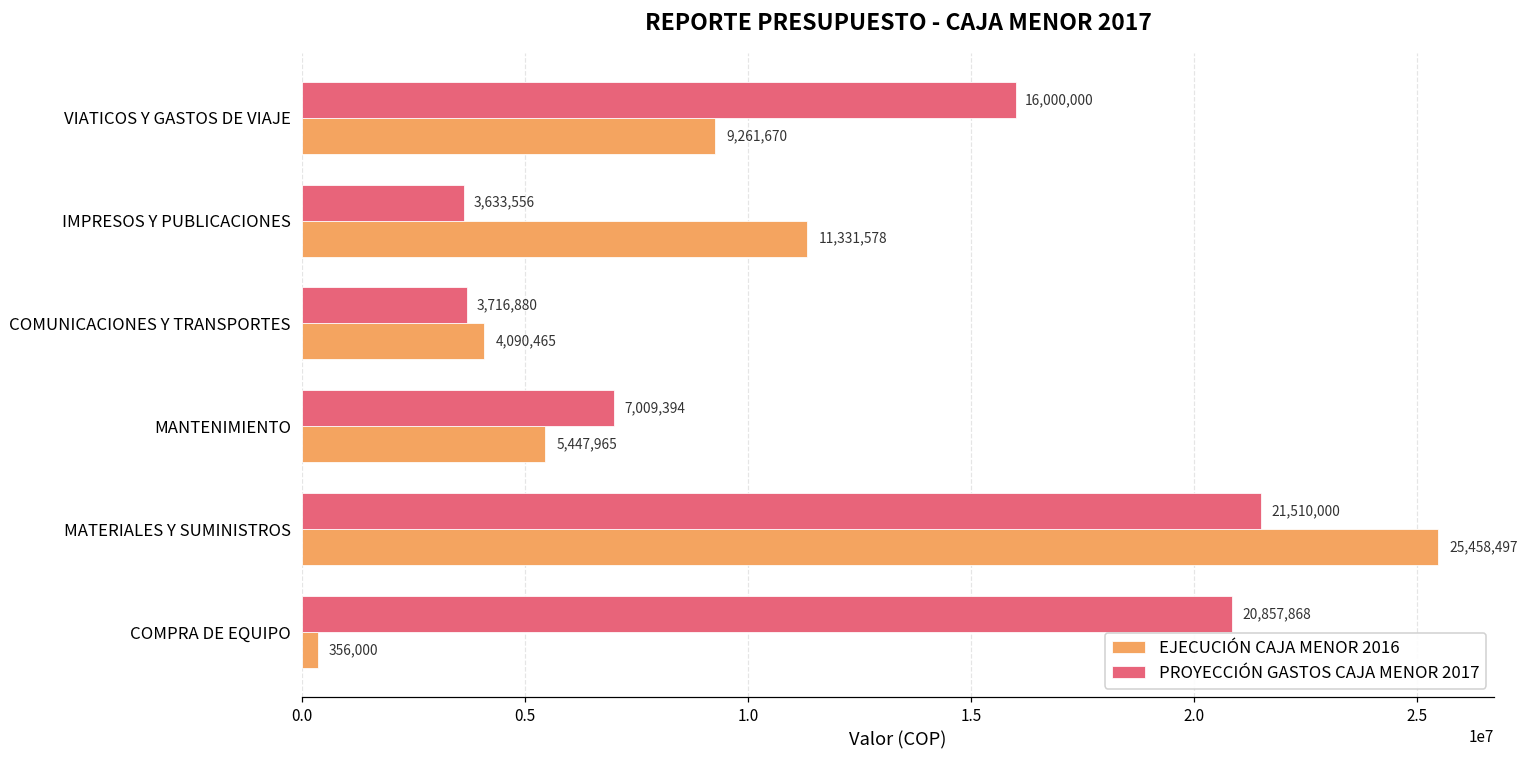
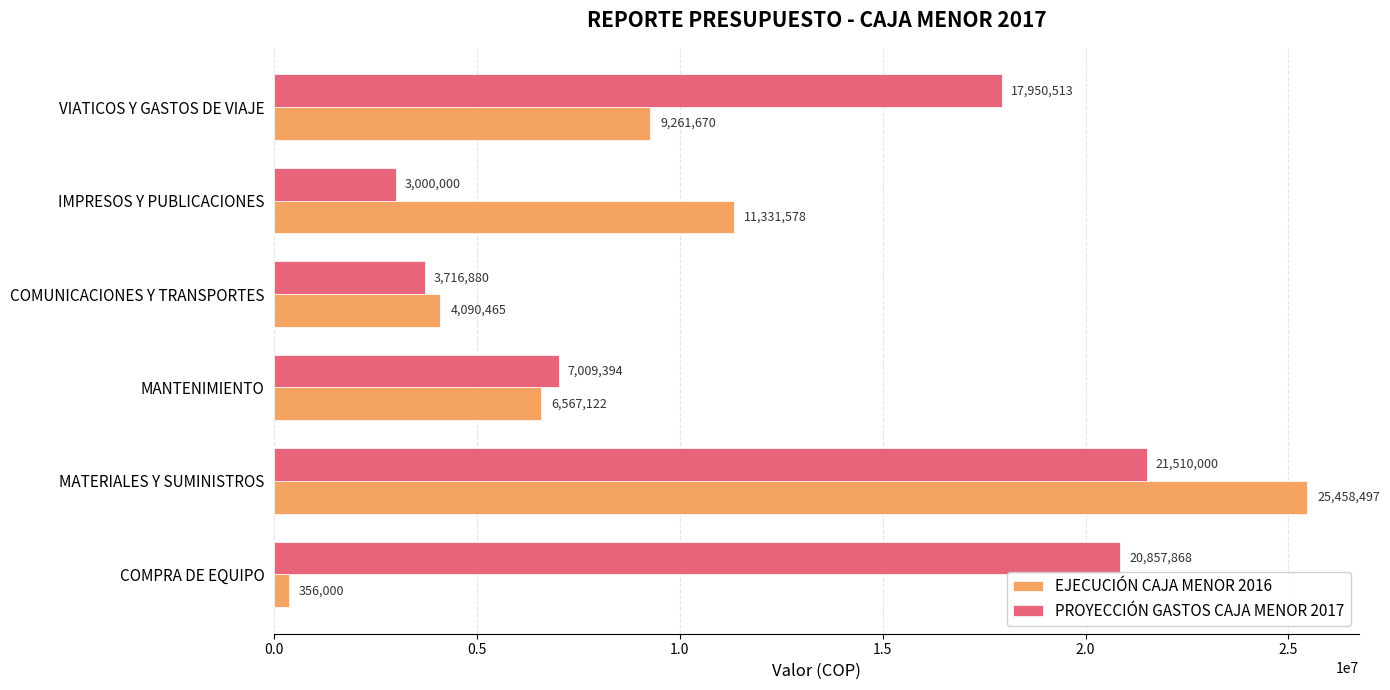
  {
    "EJECUCIÓN CAJA MENOR 2016": {
      "VIATICOS Y GASTOS DE VIAJE": "9,261,670",
      "IMPRESOS Y PUBLICACIONES": "11,331,578",
      "COMUNICACIONES Y TRANSPORTES": "4,090,465",
-     "MANTENIMIENTO": "5,447,965",
+     "MANTENIMIENTO": "6,567,122",
      "MATERIALES Y SUMINISTROS": "25,458,497",
      "COMPRA DE EQUIPO": "356,000"
    },
    "PROYECCIÓN GASTOS CAJA MENOR 2017": {
-     "VIATICOS Y GASTOS DE VIAJE": "16,000,000",
-     "IMPRESOS Y PUBLICACIONES": "3,633,556",
+     "VIATICOS Y GASTOS DE VIAJE": "17,950,513",
+     "IMPRESOS Y PUBLICACIONES": "3,000,000",
      "COMUNICACIONES Y TRANSPORTES": "3,716,880",
      "MANTENIMIENTO": "7,009,394",
      "MATERIALES Y SUMINISTROS": "21,510,000",
      "COMPRA DE EQUIPO": "20,857,868"
    }
  }
